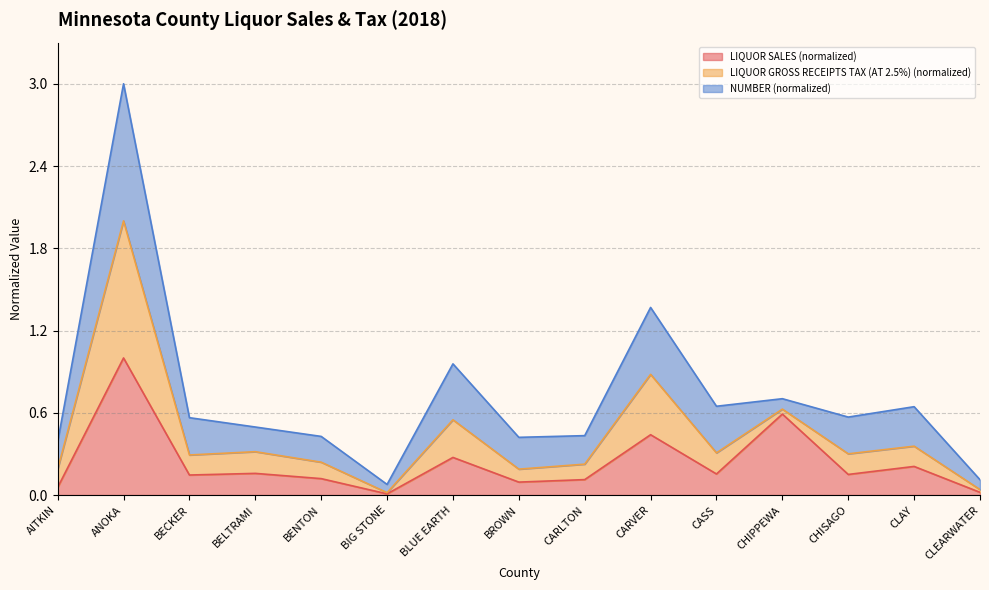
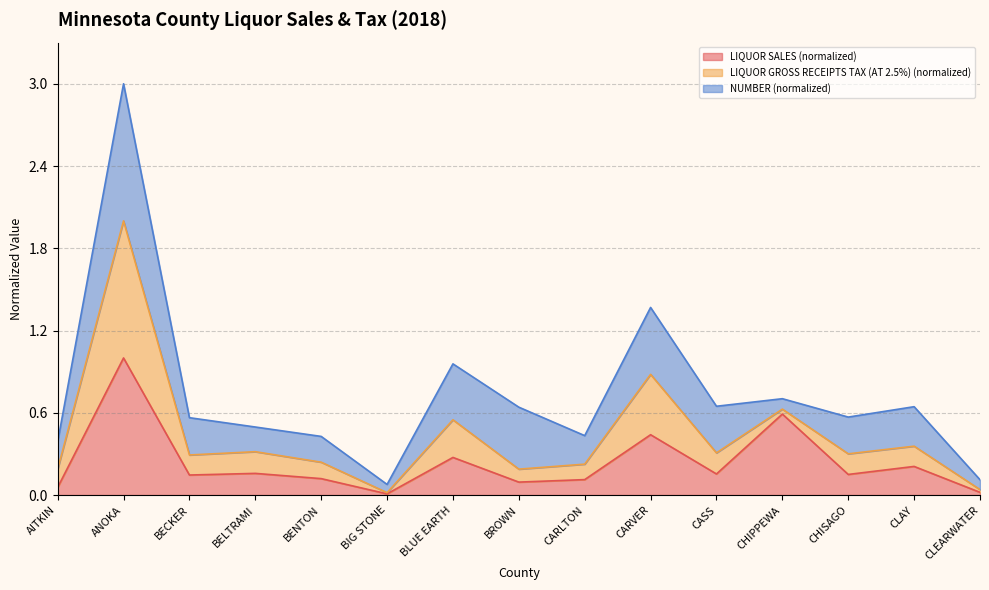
  {
    "LIQUOR SALES (normalized)": {
      "AITKIN": 0.06,
      "ANOKA": 1.00,
      "BECKER": 0.15,
      "BELTRAMI": 0.16,
      "BENTON": 0.12,
      "BLUE EARTH": 0.27,
      "BROWN": 0.09,
      "CARLTON": 0.11,
      "CARVER": 0.44,
      "CASS": 0.15,
      "CHIPPEWA": 0.59,
      "CHISAGO": 0.15,
      "CLAY": 0.21,
      "CLEARWATER": 0.02
    },
    "LIQUOR GROSS RECEIPTS TAX (AT 2.5%) (normalized)": {
      "AITKIN": 0.13,
      "ANOKA": 1.00,
      "BECKER": 0.15,
      "BELTRAMI": 0.16,
      "BENTON": 0.12,
      "BLUE EARTH": 0.27,
      "BROWN": 0.09,
      "CARLTON": 0.11,
      "CARVER": 0.44,
      "CASS": 0.15,
      "CHIPPEWA": 0.04,
      "CHISAGO": 0.15,
      "CLAY": 0.15,
      "CLEARWATER": 0.02
    },
    "NUMBER (normalized)": {
      "AITKIN": 0.20,
      "ANOKA": 1.00,
      "BECKER": 0.27,
      "BELTRAMI": 0.18,
      "BENTON": 0.19,
      "BIG STONE": 0.06,
      "BLUE EARTH": 0.41,
-     "BROWN": 0.23,
+     "BROWN": 0.45,
      "CARLTON": 0.21,
      "CARVER": 0.49,
      "CASS": 0.34,
      "CHIPPEWA": 0.08,
      "CHISAGO": 0.27,
      "CLAY": 0.29,
      "CLEARWATER": 0.07
    }
  }
